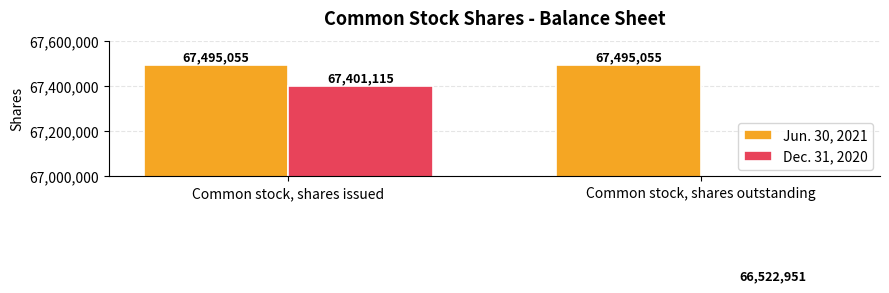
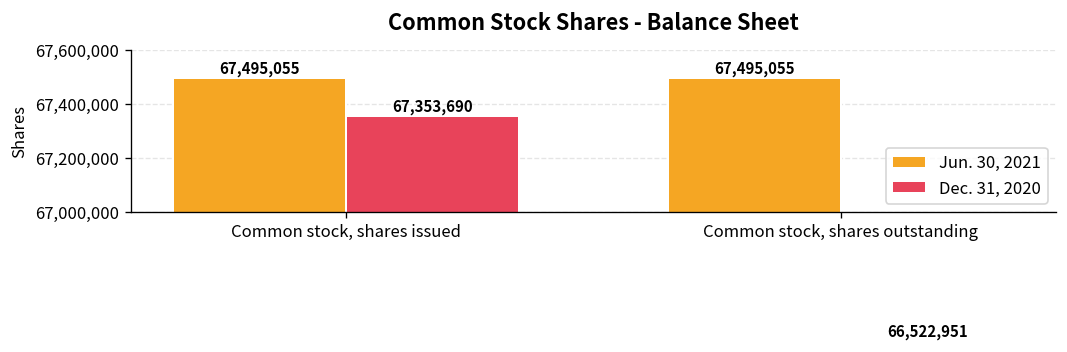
  {
    "Jun. 30, 2021": {
      "Common stock, shares issued": "67,495,055",
      "Common stock, shares outstanding": "67,495,055"
    },
    "Dec. 31, 2020": {
-     "Common stock, shares issued": "67,401,115"
+     "Common stock, shares issued": "67,353,690"
    }
  }
